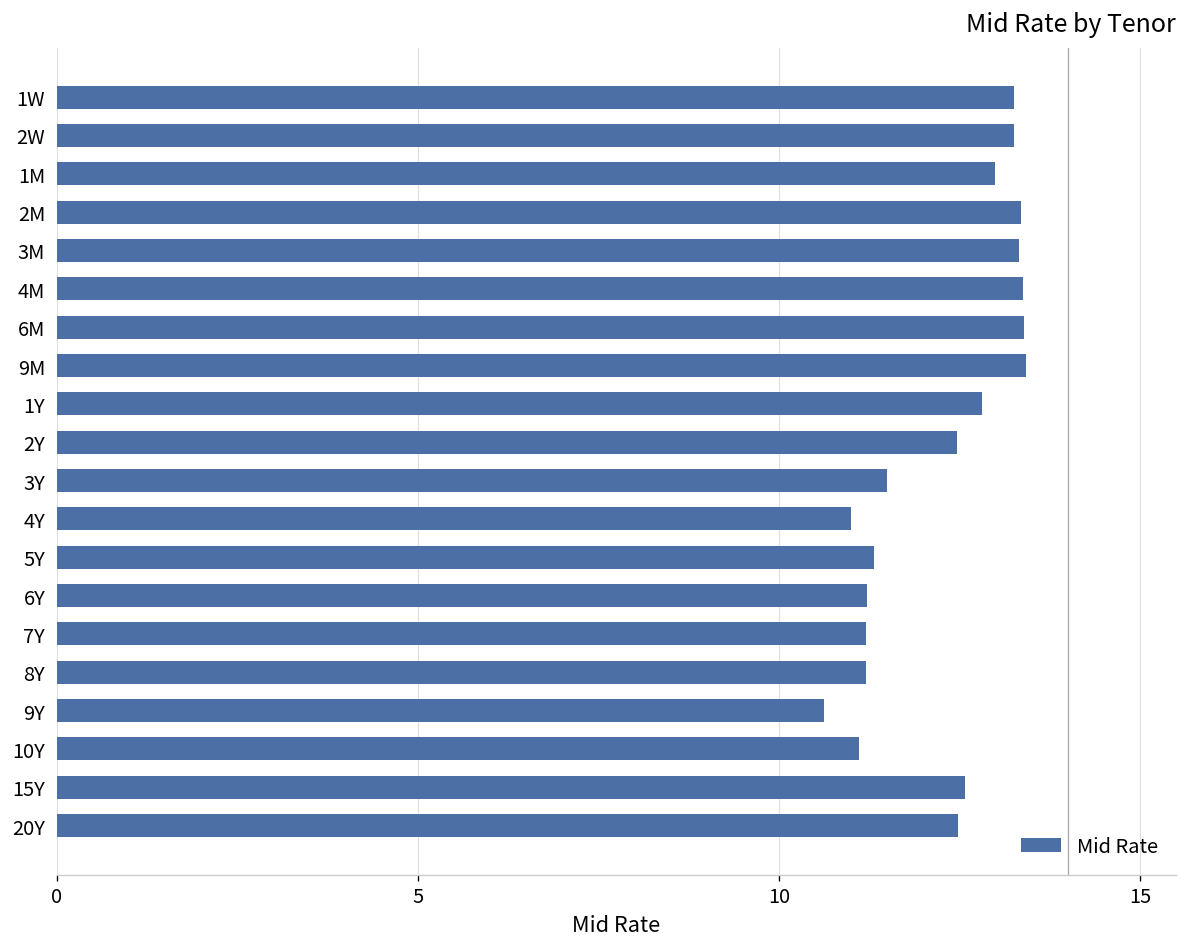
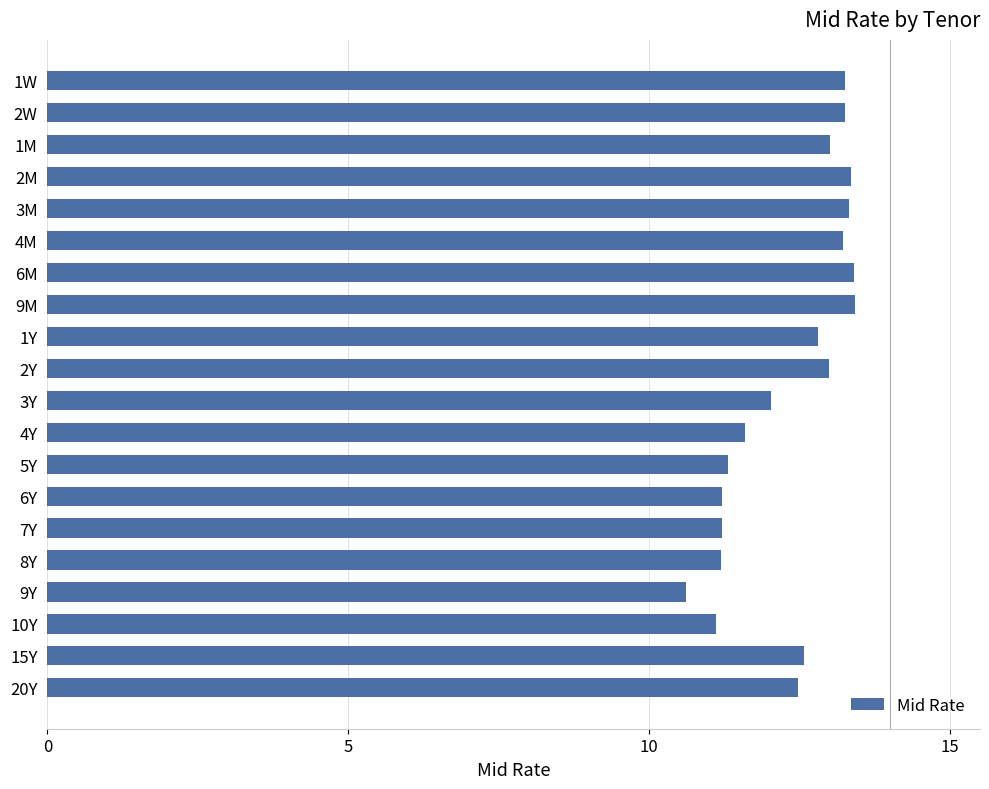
  {
    "1W": 13.3,
    "2W": 13.3,
    "1M": 13.0,
    "2M": 13.4,
    "3M": 13.3,
-   "4M": 13.4,
+   "4M": 13.2,
    "6M": 13.4,
    "9M": 13.4,
    "1Y": 12.8,
-   "2Y": 12.5,
-   "3Y": 11.5,
-   "4Y": 11.0,
+   "2Y": 13.0,
+   "3Y": 12.0,
+   "4Y": 11.6,
    "5Y": 11.3,
    "6Y": 11.2,
    "7Y": 11.2,
    "8Y": 11.2,
    "9Y": 10.6,
    "10Y": 11.1,
    "15Y": 12.6,
    "20Y": 12.5
  }
